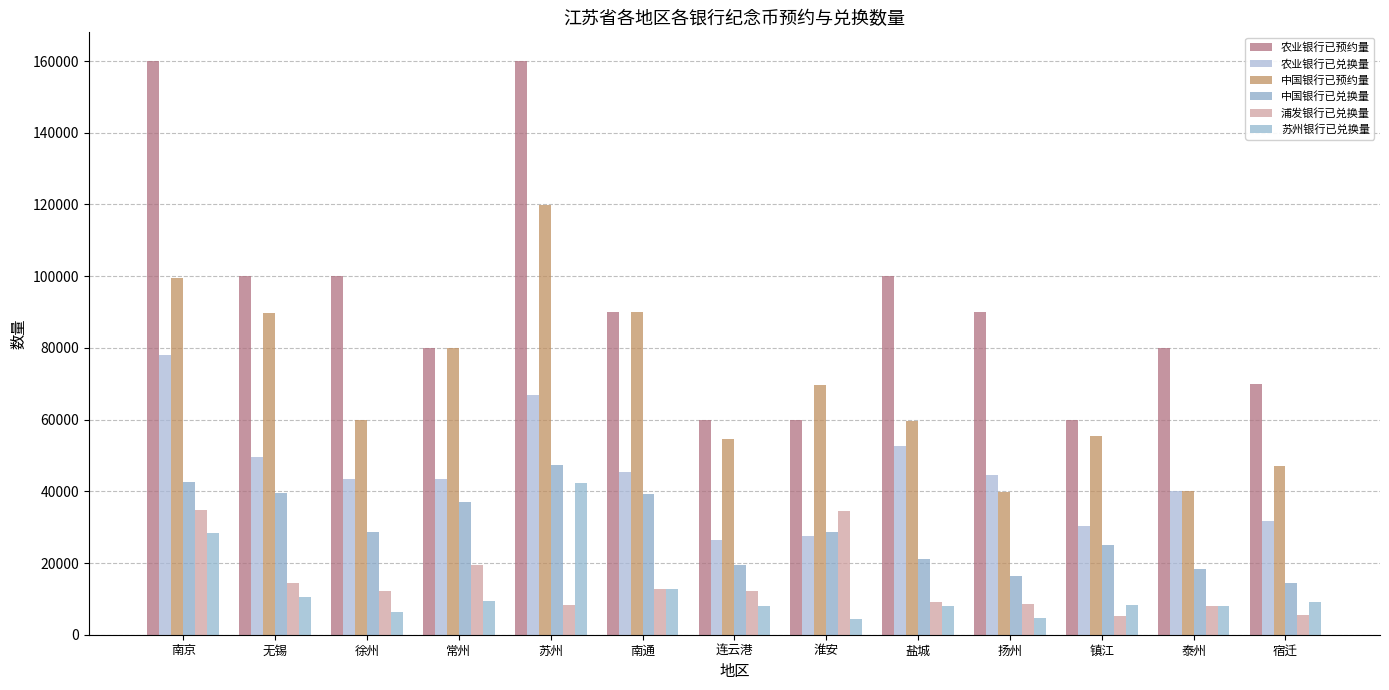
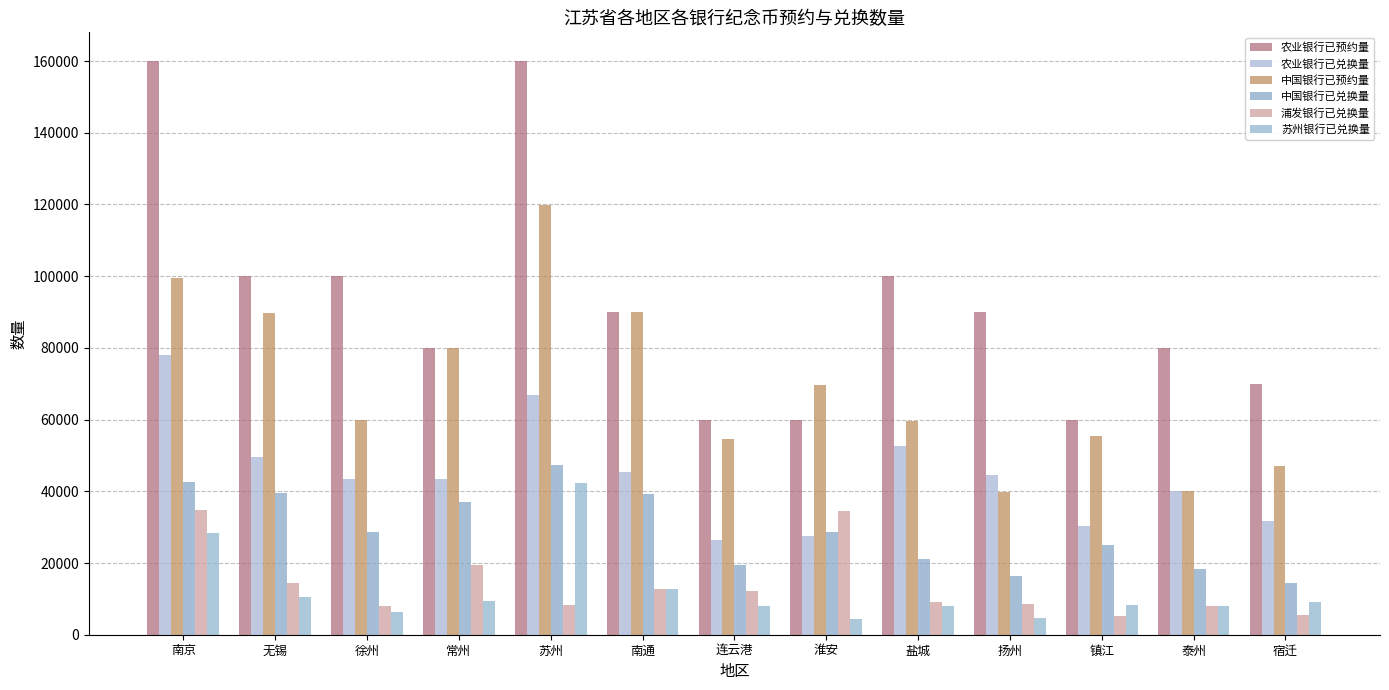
  {
    "浦发银行已兑换量": {
      "南京": 35000,
      "无锡": 14000,
-     "徐州": 12000,
+     "徐州": 8000,
      "常州": 19000,
      "苏州": 8000,
      "南通": 13000,
      "连云港": 12000,
      "淮安": 34000,
      "盐城": 9000,
      "扬州": 9000,
      "镇江": 5000,
      "泰州": 8000,
      "宿迁": 5000
    }
  }
